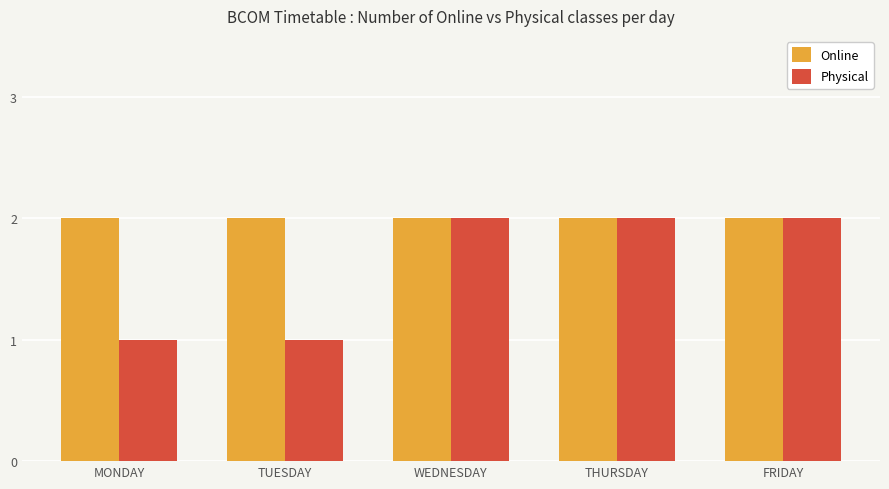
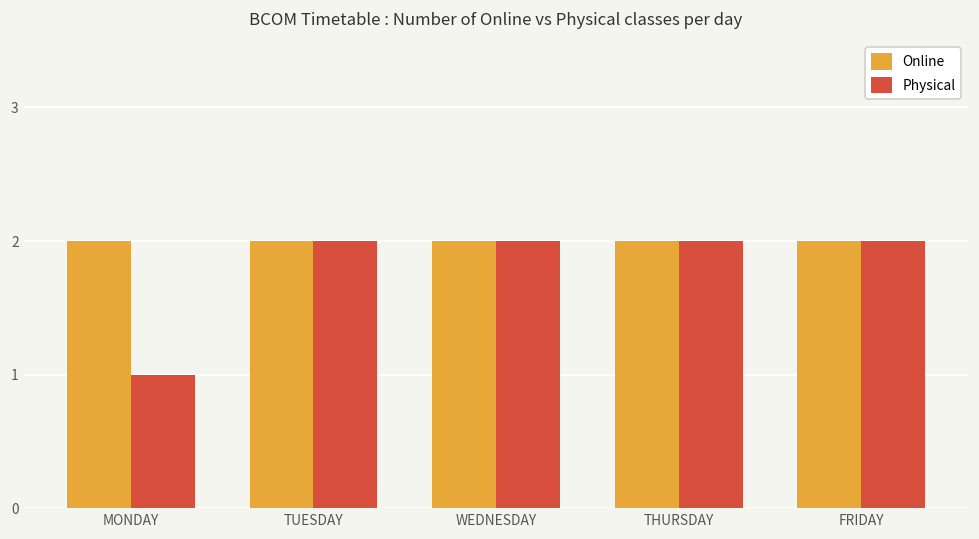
  {
    "Online": {
      "MONDAY": 2,
      "TUESDAY": 2,
      "WEDNESDAY": 2,
      "THURSDAY": 2,
      "FRIDAY": 2
    },
    "Physical": {
      "MONDAY": 1,
-     "TUESDAY": 1,
+     "TUESDAY": 2,
      "WEDNESDAY": 2,
      "THURSDAY": 2,
      "FRIDAY": 2
    }
  }
